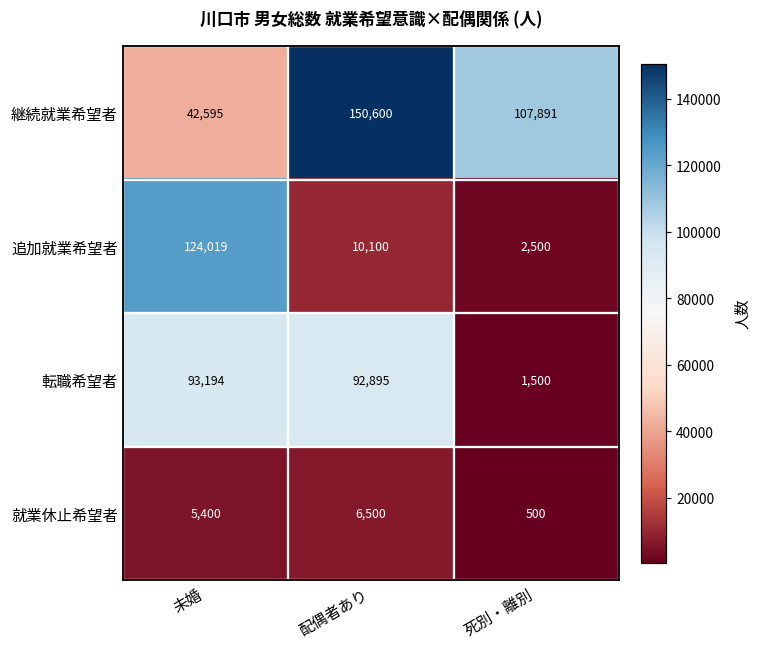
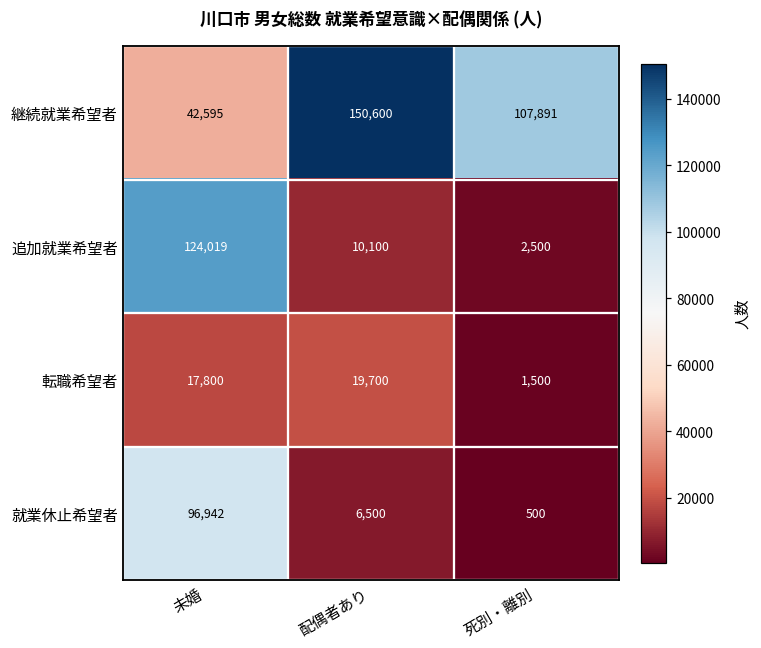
  {
    "継続就業希望者": {
      "未婚": "42,595",
      "配偶者あり": "150,600",
      "死別・離別": "107,891"
    },
    "追加就業希望者": {
      "未婚": "124,019",
      "配偶者あり": "10,100",
      "死別・離別": "2,500"
    },
    "転職希望者": {
-     "未婚": "93,194",
-     "配偶者あり": "92,895",
+     "未婚": "17,800",
+     "配偶者あり": "19,700",
      "死別・離別": "1,500"
    },
    "就業休止希望者": {
-     "未婚": "5,400",
+     "未婚": "96,942",
      "配偶者あり": "6,500",
      "死別・離別": "500"
    }
  }
